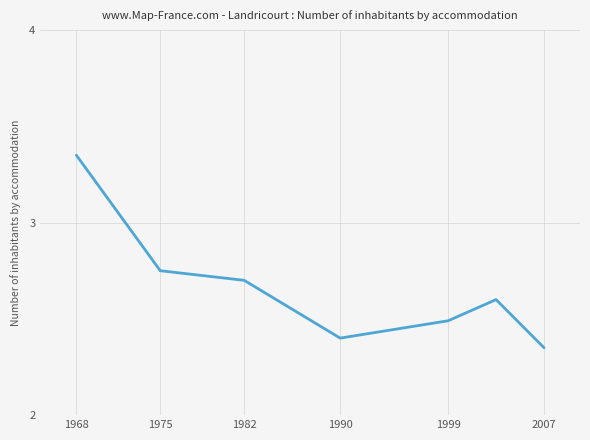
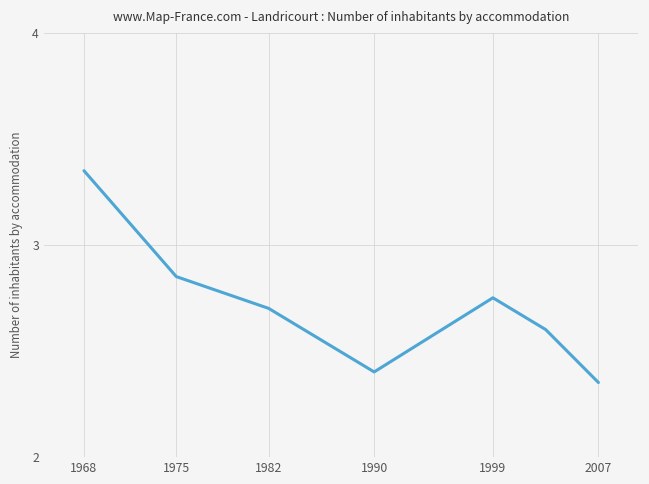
  {
    "1968": 3.35,
-   "1975": 2.75,
+   "1975": 2.85,
    "1982": 2.70,
    "1990": 2.40,
-   "1999": 2.49,
+   "1999": 2.75,
    "2007": 2.35
  }
